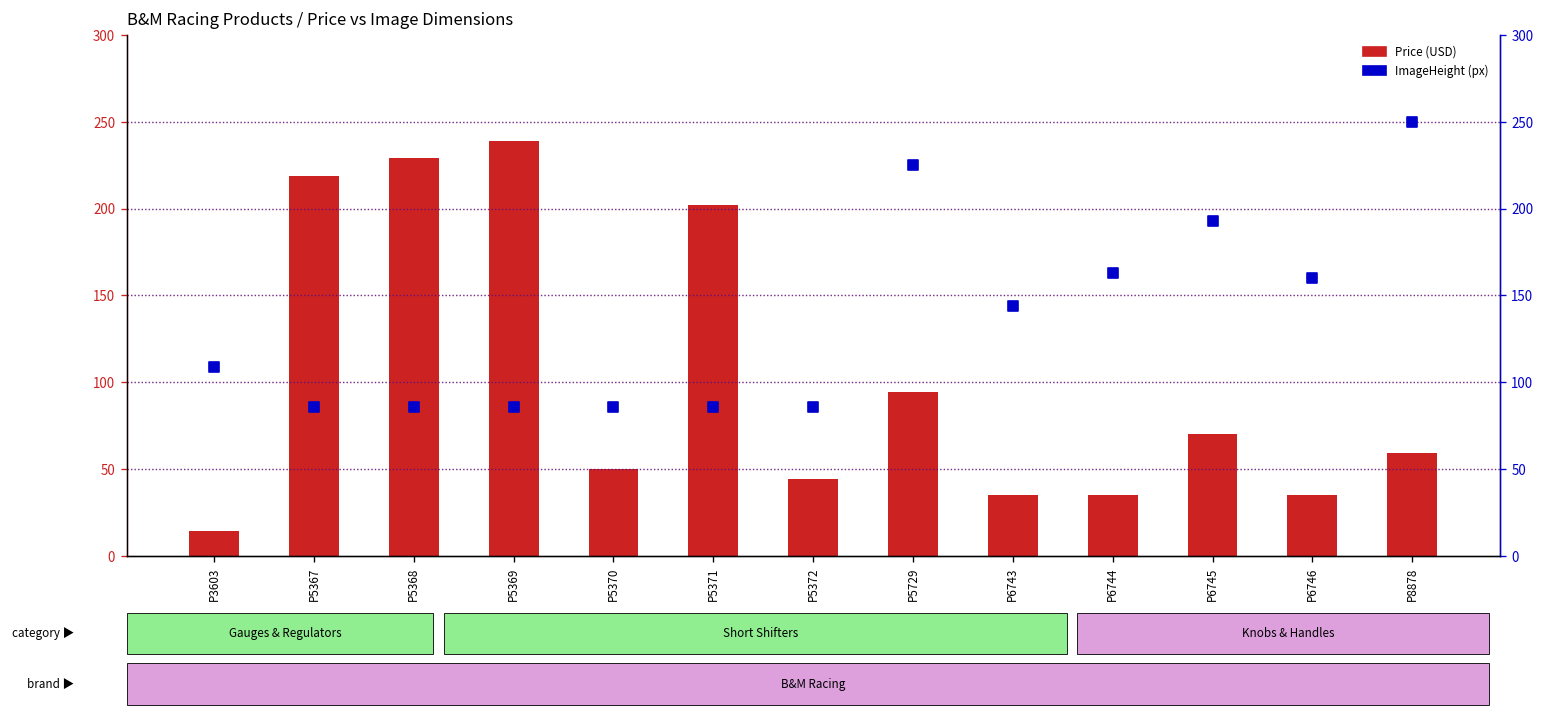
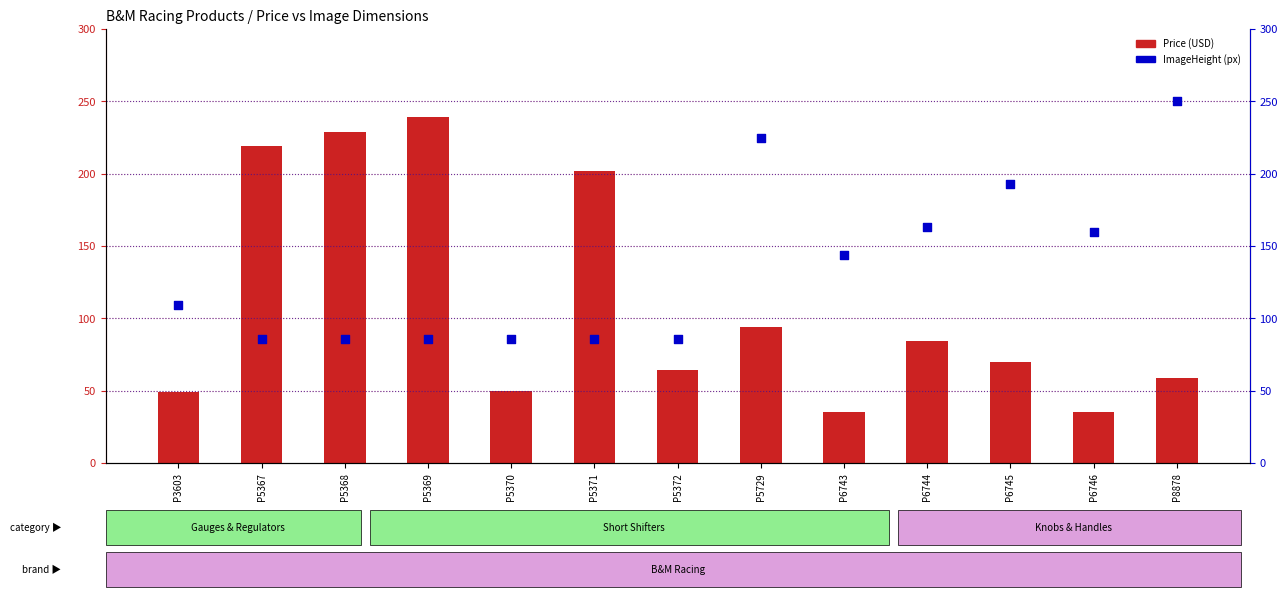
  {
    "Price (USD)": {
-     "P3603": 14,
+     "P3603": 49,
      "P5367": 219,
      "P5368": 229,
      "P5369": 239,
      "P5370": 50,
      "P5371": 202,
-     "P5372": 44,
+     "P5372": 64,
      "P5729": 94,
      "P6743": 35,
-     "P6744": 35,
+     "P6744": 84,
      "P6745": 70,
      "P6746": 35,
      "P8878": 59
    }
  }
